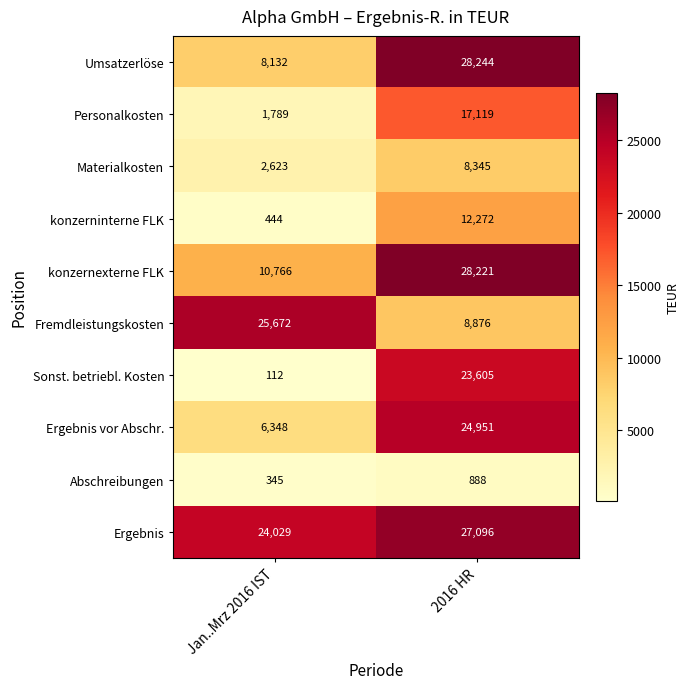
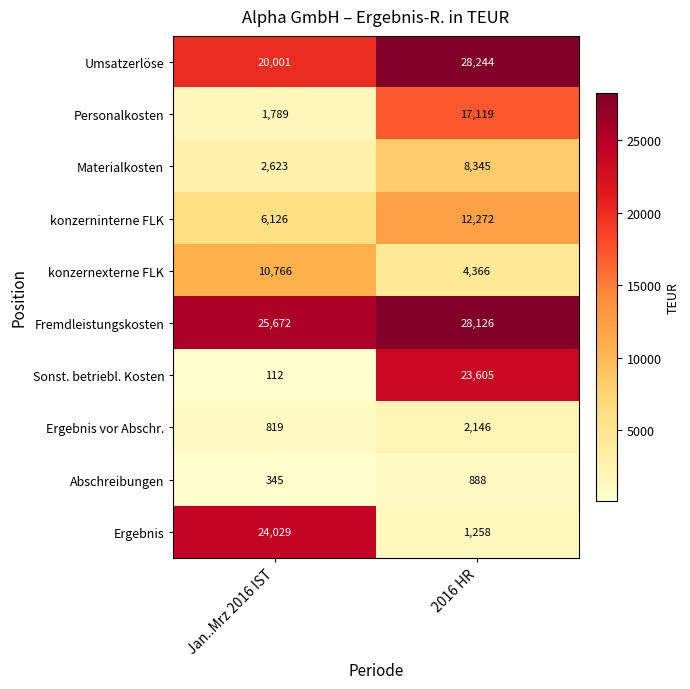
  {
    "Umsatzerlöse": {
-     "Jan..Mrz 2016 IST": "8,132",
+     "Jan..Mrz 2016 IST": "20,001",
      "2016 HR": "28,244"
    },
    "Personalkosten": {
      "Jan..Mrz 2016 IST": "1,789",
      "2016 HR": "17,119"
    },
    "Materialkosten": {
      "Jan..Mrz 2016 IST": "2,623",
      "2016 HR": "8,345"
    },
    "konzerninterne FLK": {
-     "Jan..Mrz 2016 IST": "444",
+     "Jan..Mrz 2016 IST": "6,126",
      "2016 HR": "12,272"
    },
    "konzernexterne FLK": {
      "Jan..Mrz 2016 IST": "10,766",
-     "2016 HR": "28,221"
+     "2016 HR": "4,366"
    },
    "Fremdleistungskosten": {
      "Jan..Mrz 2016 IST": "25,672",
-     "2016 HR": "8,876"
+     "2016 HR": "28,126"
    },
    "Sonst. betriebl. Kosten": {
      "Jan..Mrz 2016 IST": "112",
      "2016 HR": "23,605"
    },
    "Ergebnis vor Abschr.": {
-     "Jan..Mrz 2016 IST": "6,348",
-     "2016 HR": "24,951"
+     "Jan..Mrz 2016 IST": "819",
+     "2016 HR": "2,146"
    },
    "Abschreibungen": {
      "Jan..Mrz 2016 IST": "345",
      "2016 HR": "888"
    },
    "Ergebnis": {
      "Jan..Mrz 2016 IST": "24,029",
-     "2016 HR": "27,096"
+     "2016 HR": "1,258"
    }
  }
